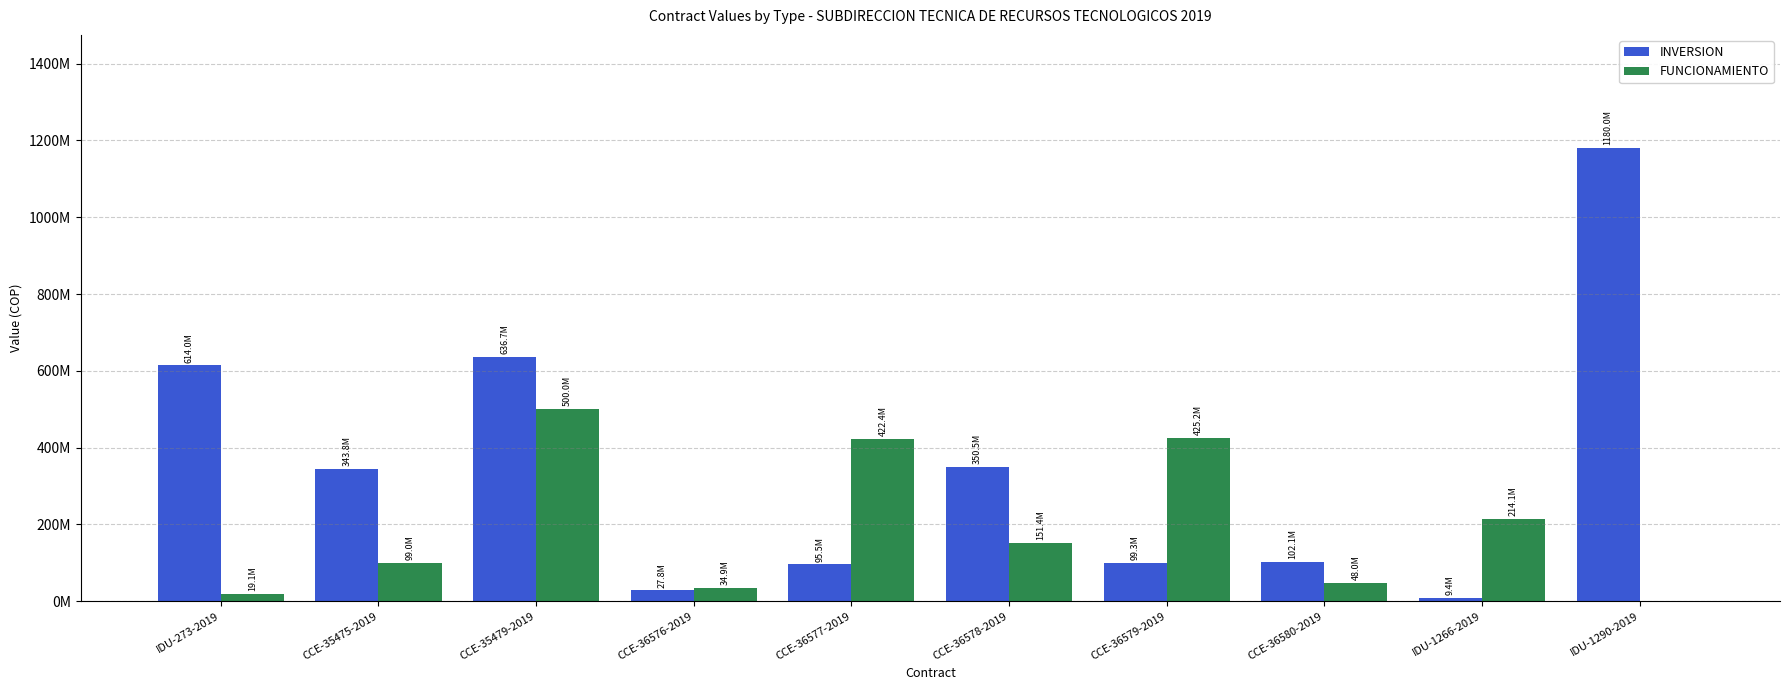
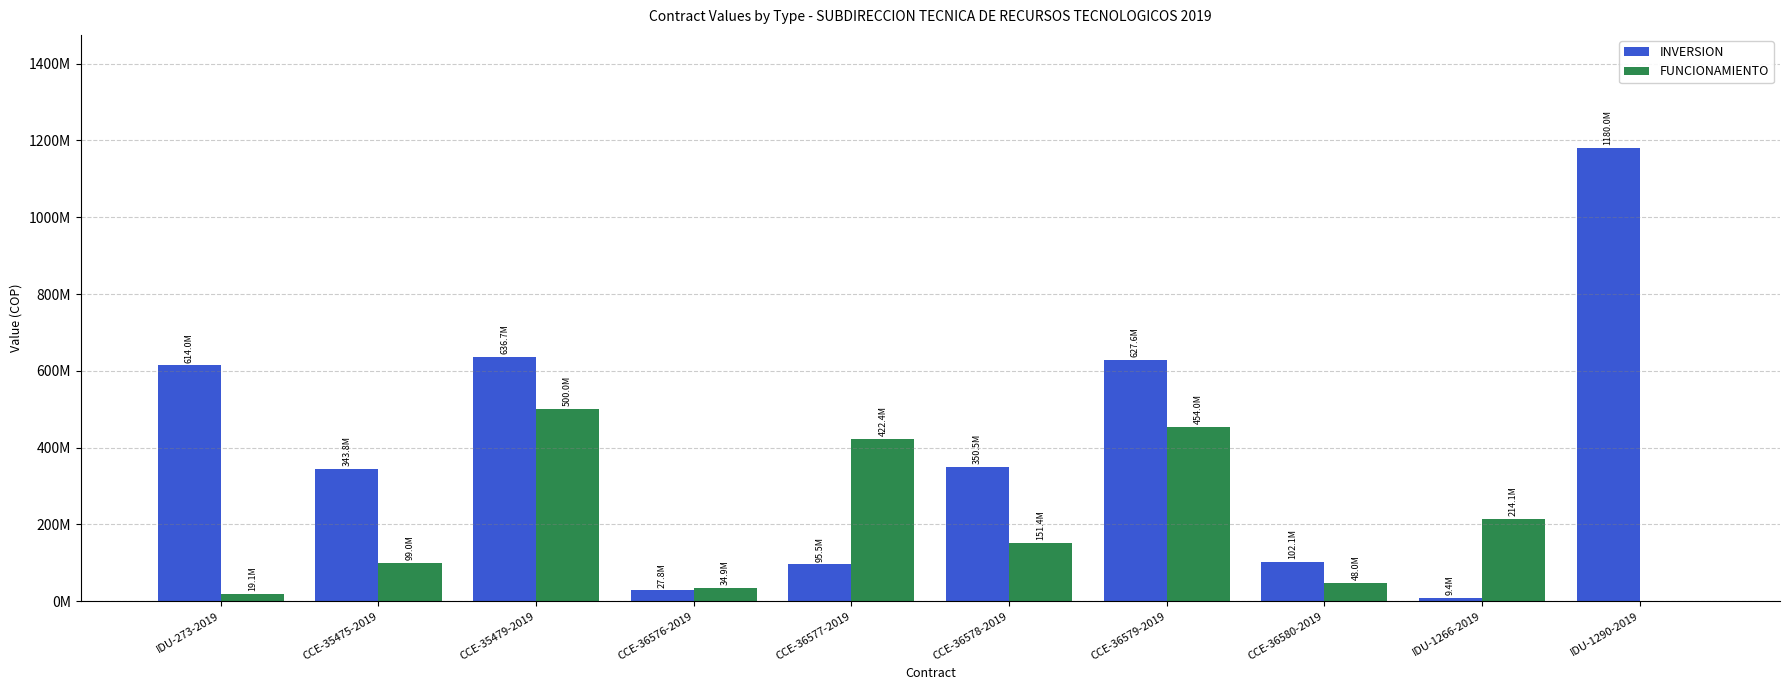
  {
    "INVERSION": {
      "IDU-273-2019": "614.0M",
      "CCE-35475-2019": "343.8M",
      "CCE-35479-2019": "636.7M",
      "CCE-36576-2019": "27.8M",
      "CCE-36577-2019": "95.5M",
      "CCE-36578-2019": "350.5M",
-     "CCE-36579-2019": "99.3M",
+     "CCE-36579-2019": "627.6M",
      "CCE-36580-2019": "102.1M",
      "IDU-1266-2019": "9.4M",
      "IDU-1290-2019": "1180.0M"
    },
    "FUNCIONAMIENTO": {
      "IDU-273-2019": "19.1M",
      "CCE-35475-2019": "99.0M",
      "CCE-35479-2019": "500.0M",
      "CCE-36576-2019": "34.9M",
      "CCE-36577-2019": "422.4M",
      "CCE-36578-2019": "151.4M",
-     "CCE-36579-2019": "425.2M",
+     "CCE-36579-2019": "454.0M",
      "CCE-36580-2019": "48.0M",
      "IDU-1266-2019": "214.1M"
    }
  }
